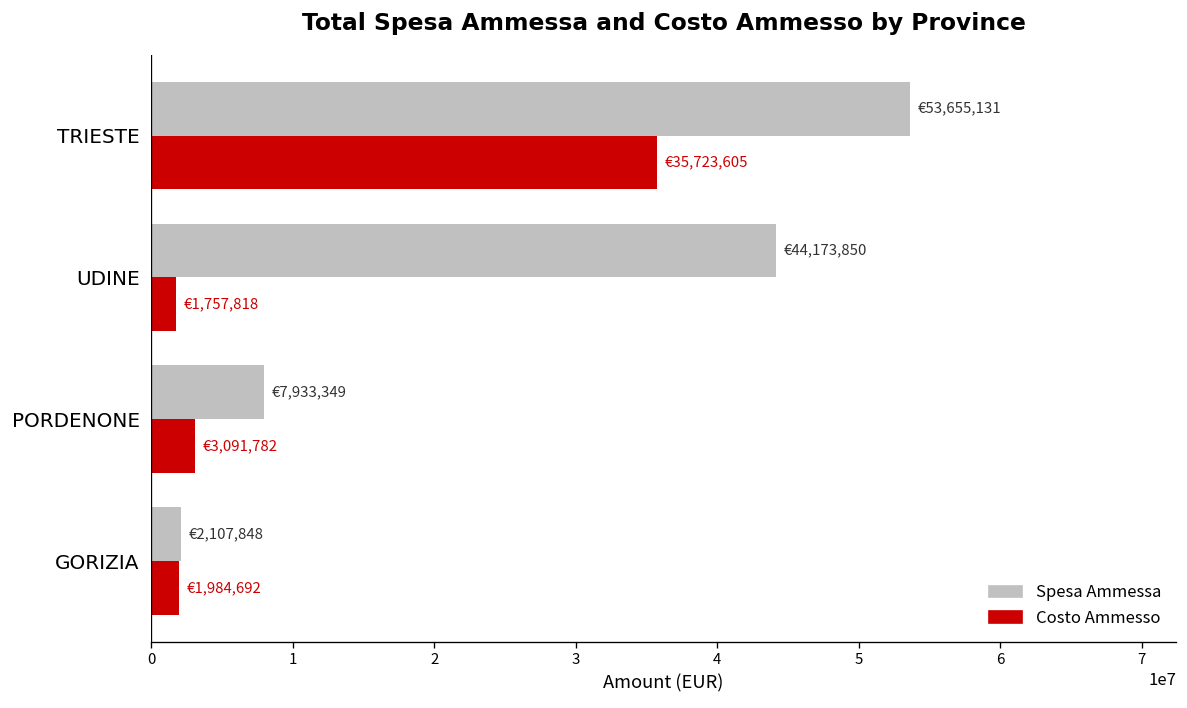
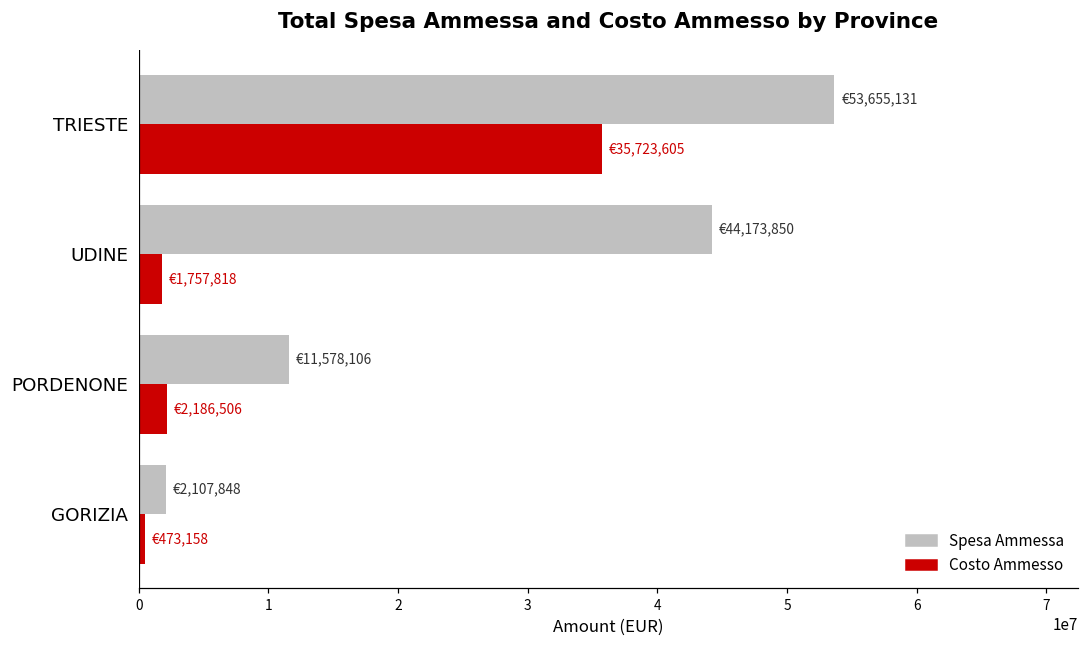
  {
    "Spesa Ammessa": {
      "TRIESTE": "€53,655,131",
      "UDINE": "€44,173,850",
-     "PORDENONE": "€7,933,349",
+     "PORDENONE": "€11,578,106",
      "GORIZIA": "€2,107,848"
    },
    "Costo Ammesso": {
      "TRIESTE": "€35,723,605",
      "UDINE": "€1,757,818",
-     "PORDENONE": "€3,091,782",
-     "GORIZIA": "€1,984,692"
+     "PORDENONE": "€2,186,506",
+     "GORIZIA": "€473,158"
    }
  }
